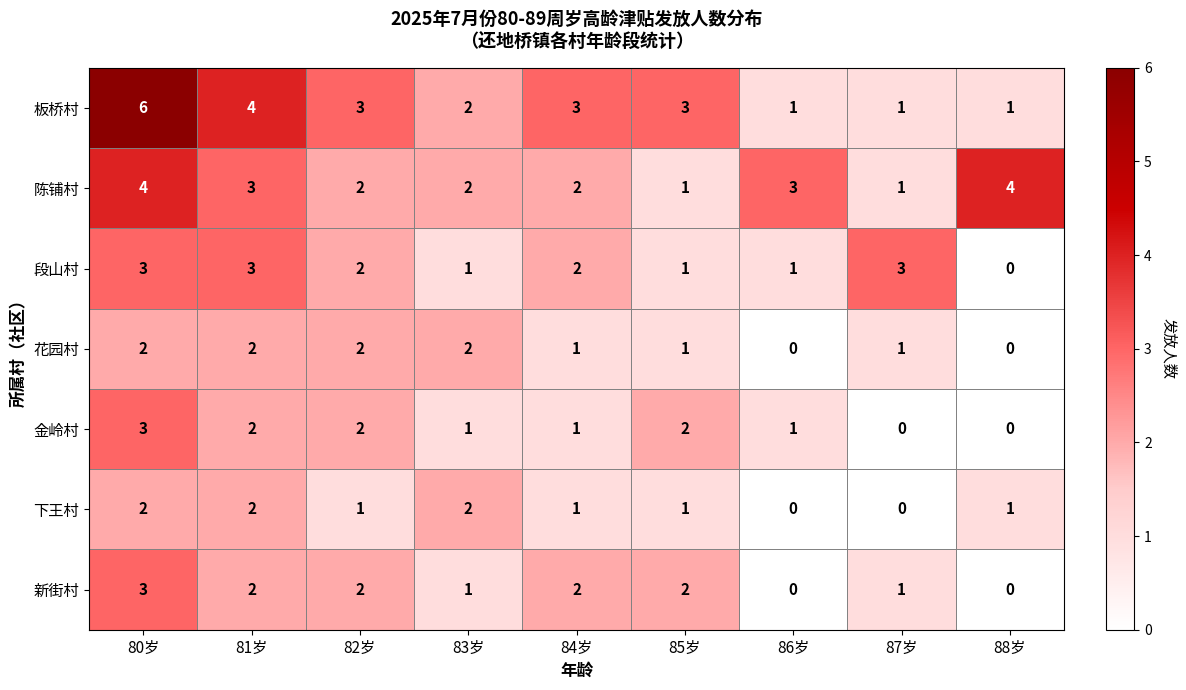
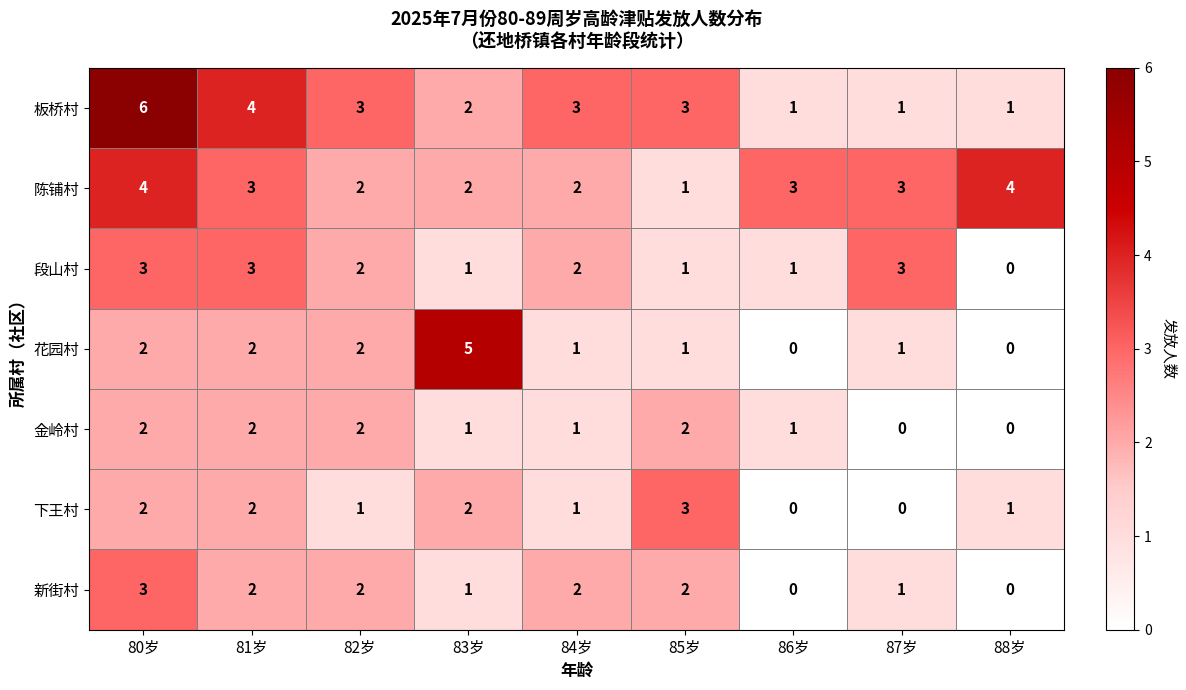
  {
    "板桥村": {
      "80岁": 6,
      "81岁": 4,
      "82岁": 3,
      "83岁": 2,
      "84岁": 3,
      "85岁": 3,
      "86岁": 1,
      "87岁": 1,
      "88岁": 1
    },
    "陈铺村": {
      "80岁": 4,
      "81岁": 3,
      "82岁": 2,
      "83岁": 2,
      "84岁": 2,
      "85岁": 1,
      "86岁": 3,
-     "87岁": 1,
+     "87岁": 3,
      "88岁": 4
    },
    "段山村": {
      "80岁": 3,
      "81岁": 3,
      "82岁": 2,
      "83岁": 1,
      "84岁": 2,
      "85岁": 1,
      "86岁": 1,
      "87岁": 3,
      "88岁": 0
    },
    "花园村": {
      "80岁": 2,
      "81岁": 2,
      "82岁": 2,
-     "83岁": 2,
+     "83岁": 5,
      "84岁": 1,
      "85岁": 1,
      "86岁": 0,
      "87岁": 1,
      "88岁": 0
    },
    "金岭村": {
-     "80岁": 3,
+     "80岁": 2,
      "81岁": 2,
      "82岁": 2,
      "83岁": 1,
      "84岁": 1,
      "85岁": 2,
      "86岁": 1,
      "87岁": 0,
      "88岁": 0
    },
    "下王村": {
      "80岁": 2,
      "81岁": 2,
      "82岁": 1,
      "83岁": 2,
      "84岁": 1,
-     "85岁": 1,
+     "85岁": 3,
      "86岁": 0,
      "87岁": 0,
      "88岁": 1
    },
    "新街村": {
      "80岁": 3,
      "81岁": 2,
      "82岁": 2,
      "83岁": 1,
      "84岁": 2,
      "85岁": 2,
      "86岁": 0,
      "87岁": 1,
      "88岁": 0
    }
  }
